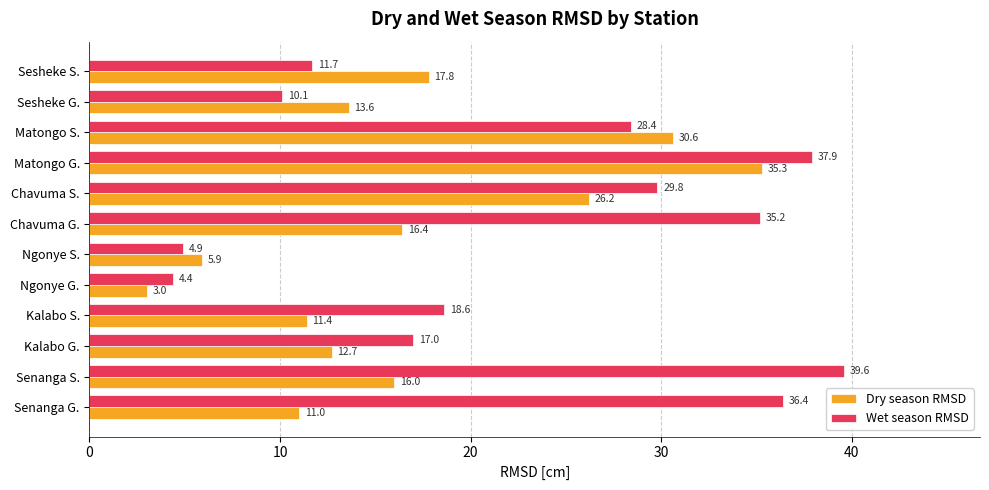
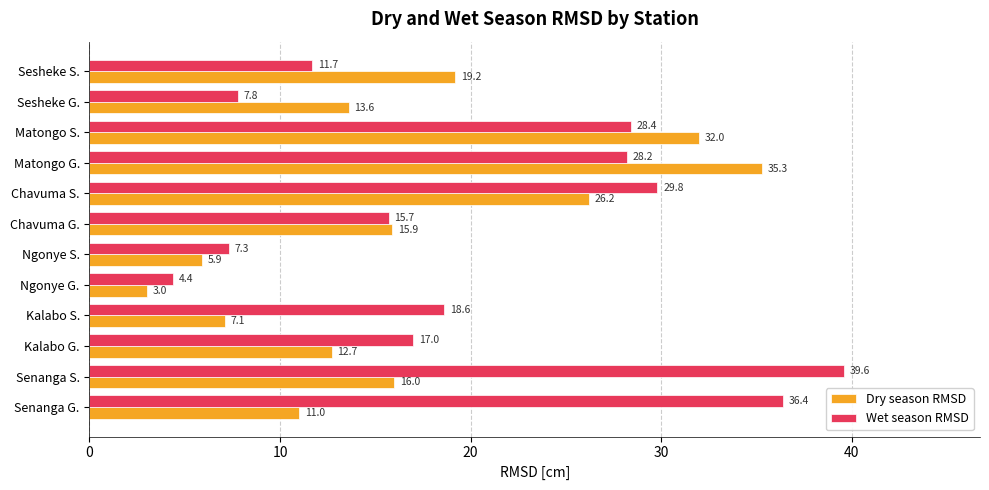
  {
    "Dry season RMSD": {
-     "Sesheke S.": 17.8,
+     "Sesheke S.": 19.2,
      "Sesheke G.": 13.6,
-     "Matongo S.": 30.6,
+     "Matongo S.": 32.0,
      "Matongo G.": 35.3,
      "Chavuma S.": 26.2,
-     "Chavuma G.": 16.4,
+     "Chavuma G.": 15.9,
      "Ngonye S.": 5.9,
      "Ngonye G.": 3.0,
-     "Kalabo S.": 11.4,
+     "Kalabo S.": 7.1,
      "Kalabo G.": 12.7,
      "Senanga S.": 16.0,
      "Senanga G.": 11.0
    },
    "Wet season RMSD": {
      "Sesheke S.": 11.7,
-     "Sesheke G.": 10.1,
+     "Sesheke G.": 7.8,
      "Matongo S.": 28.4,
-     "Matongo G.": 37.9,
+     "Matongo G.": 28.2,
      "Chavuma S.": 29.8,
-     "Chavuma G.": 35.2,
-     "Ngonye S.": 4.9,
+     "Chavuma G.": 15.7,
+     "Ngonye S.": 7.3,
      "Ngonye G.": 4.4,
      "Kalabo S.": 18.6,
      "Kalabo G.": 17.0,
      "Senanga S.": 39.6,
      "Senanga G.": 36.4
    }
  }
